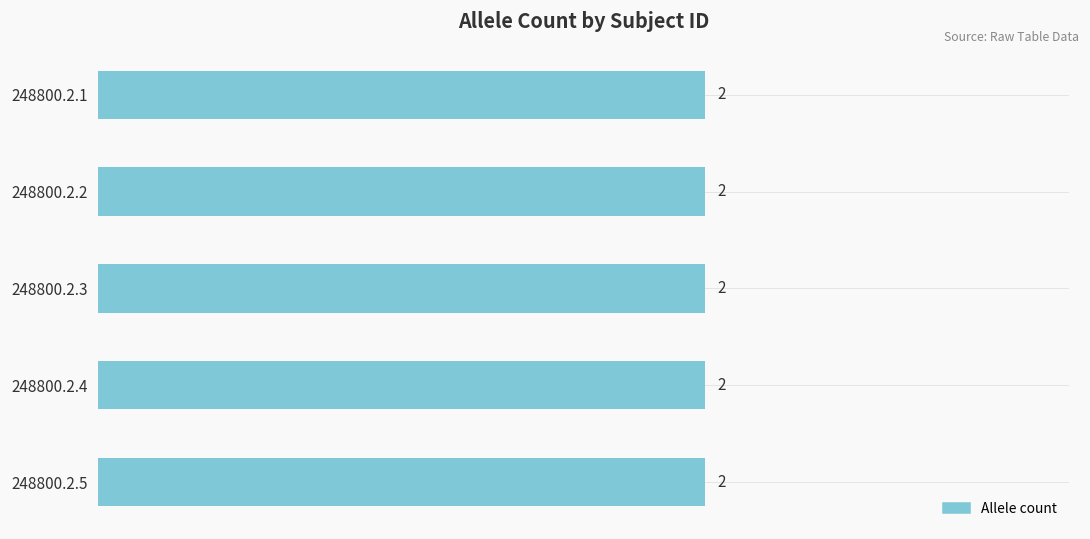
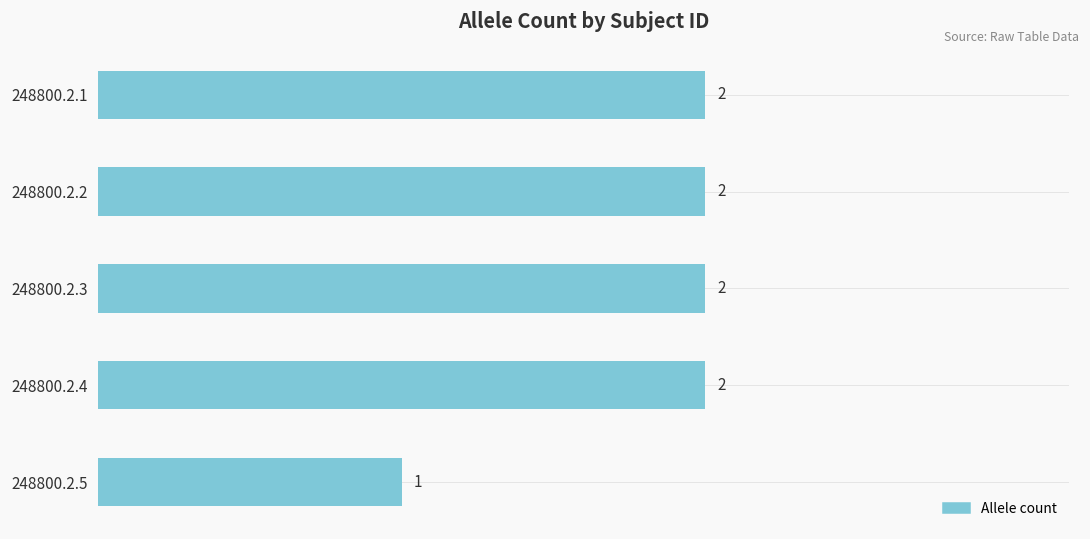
  {
    "248800.2.1": 2,
    "248800.2.2": 2,
    "248800.2.3": 2,
    "248800.2.4": 2,
-   "248800.2.5": 2
+   "248800.2.5": 1
  }
